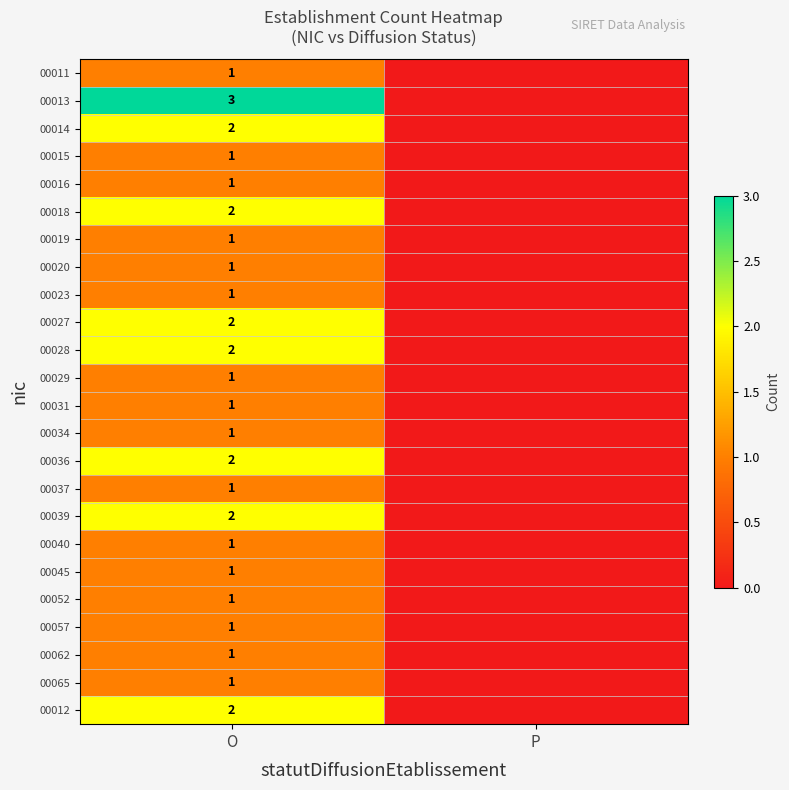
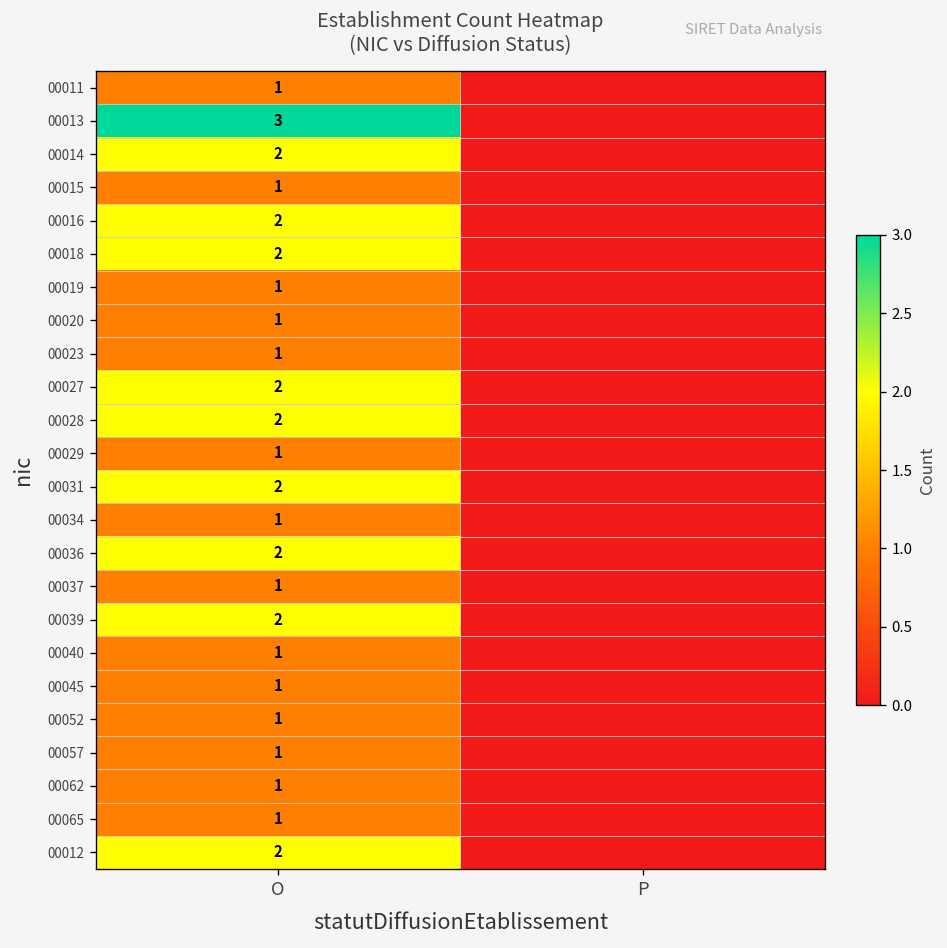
  {
    "00011": {
      "O": 1
    },
    "00013": {
      "O": 3
    },
    "00014": {
      "O": 2
    },
    "00015": {
      "O": 1
    },
    "00016": {
-     "O": 1
+     "O": 2
    },
    "00018": {
      "O": 2
    },
    "00019": {
      "O": 1
    },
    "00020": {
      "O": 1
    },
    "00023": {
      "O": 1
    },
    "00027": {
      "O": 2
    },
    "00028": {
      "O": 2
    },
    "00029": {
      "O": 1
    },
    "00031": {
-     "O": 1
+     "O": 2
    },
    "00034": {
      "O": 1
    },
    "00036": {
      "O": 2
    },
    "00037": {
      "O": 1
    },
    "00039": {
      "O": 2
    },
    "00040": {
      "O": 1
    },
    "00045": {
      "O": 1
    },
    "00052": {
      "O": 1
    },
    "00057": {
      "O": 1
    },
    "00062": {
      "O": 1
    },
    "00065": {
      "O": 1
    },
    "00012": {
      "O": 2
    }
  }
